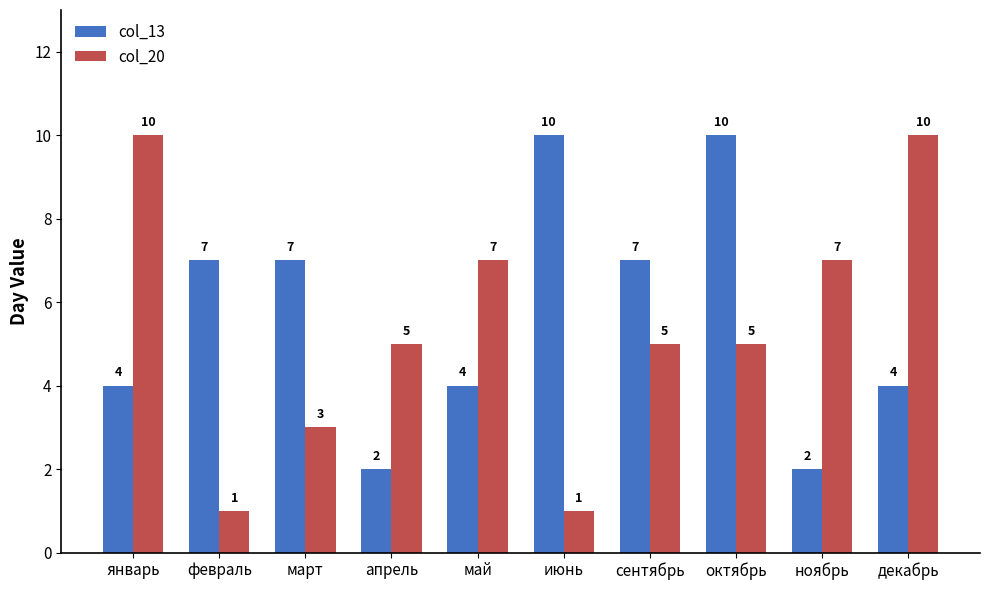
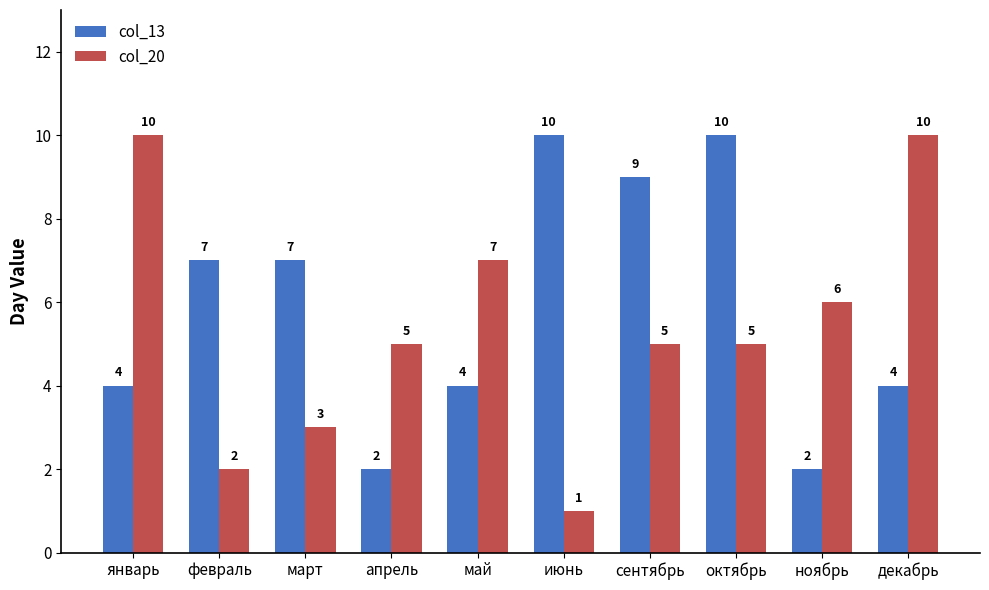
  {
    "col_13": {
      "январь": 4,
      "февраль": 7,
      "март": 7,
      "апрель": 2,
      "май": 4,
      "июнь": 10,
-     "сентябрь": 7,
+     "сентябрь": 9,
      "октябрь": 10,
      "ноябрь": 2,
      "декабрь": 4
    },
    "col_20": {
      "январь": 10,
-     "февраль": 1,
+     "февраль": 2,
      "март": 3,
      "апрель": 5,
      "май": 7,
      "июнь": 1,
      "сентябрь": 5,
      "октябрь": 5,
-     "ноябрь": 7,
+     "ноябрь": 6,
      "декабрь": 10
    }
  }
